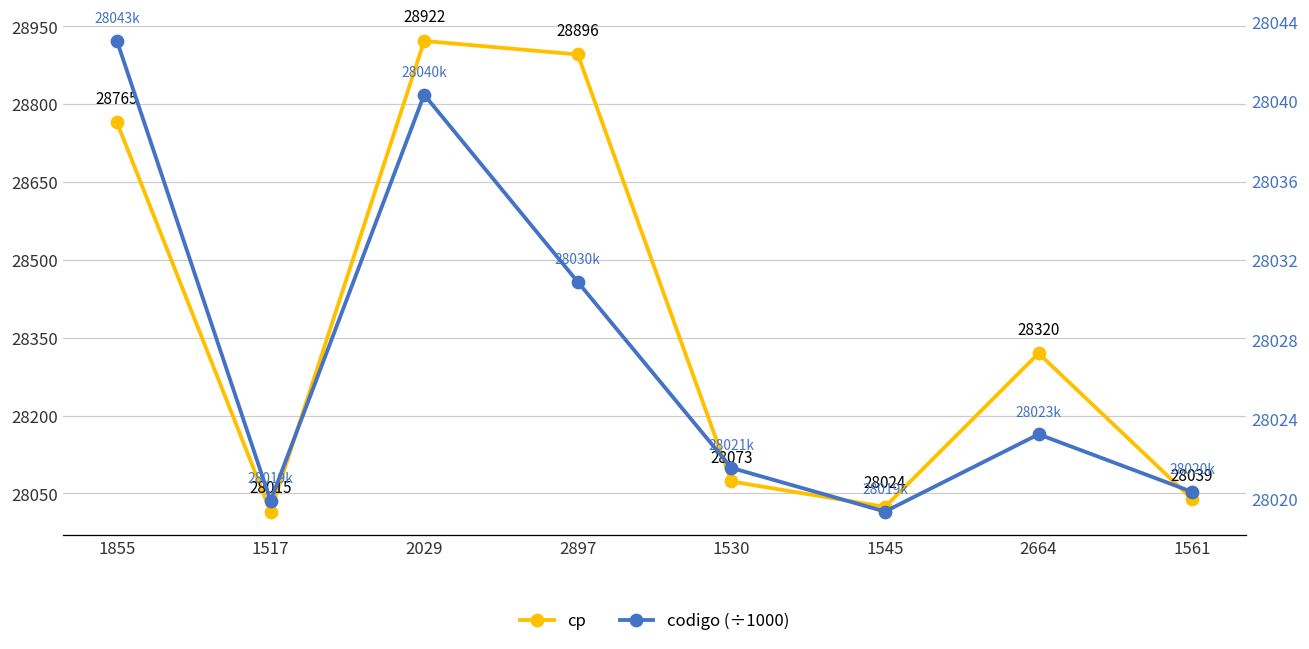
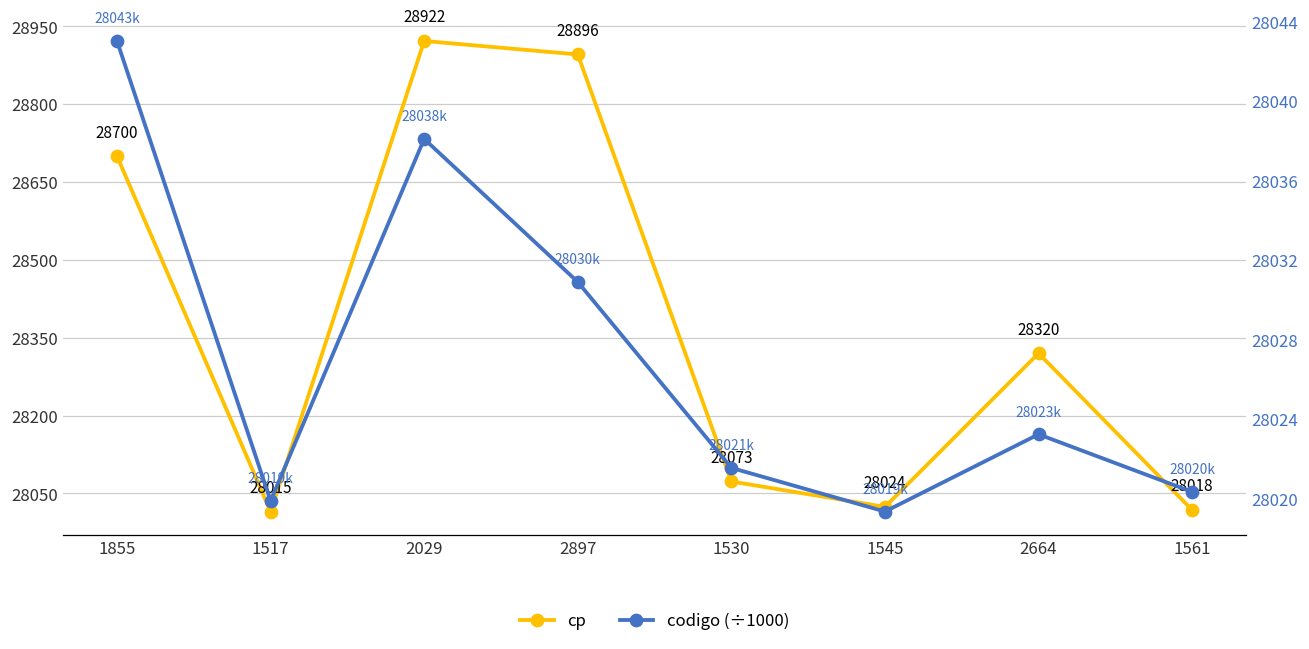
  {
    "cp": {
-     "1855": "28765",
+     "1855": "28700",
      "2029": "28922",
      "2897": "28896",
      "2664": "28320",
-     "1561": "28039"
+     "1561": "28018"
    },
    "codigo (÷1000)": {
      "1855": "28043k",
-     "2029": "28040k",
+     "2029": "28038k",
      "2664": "28023k"
    }
  }
